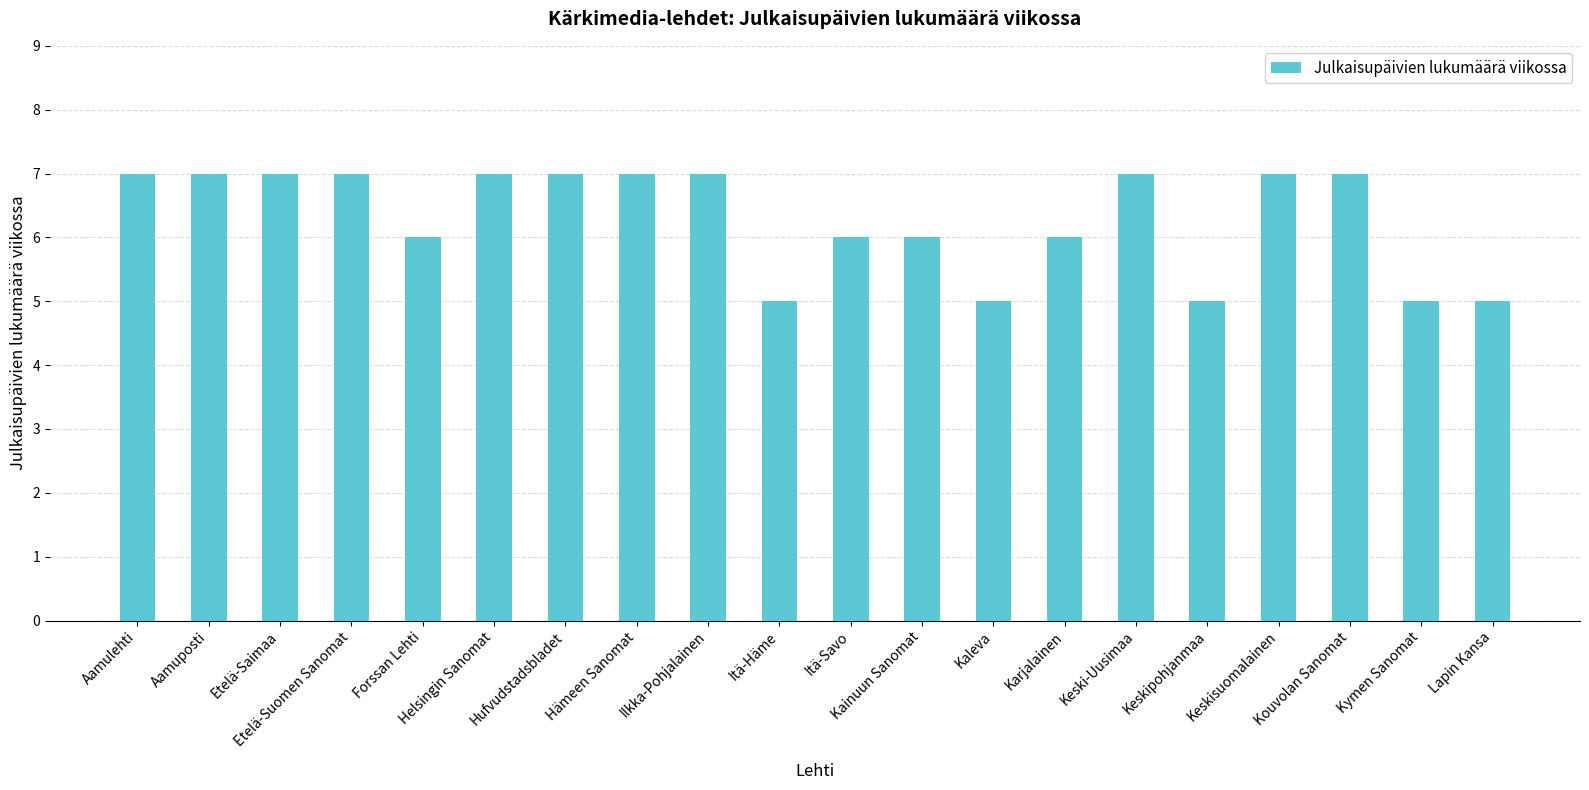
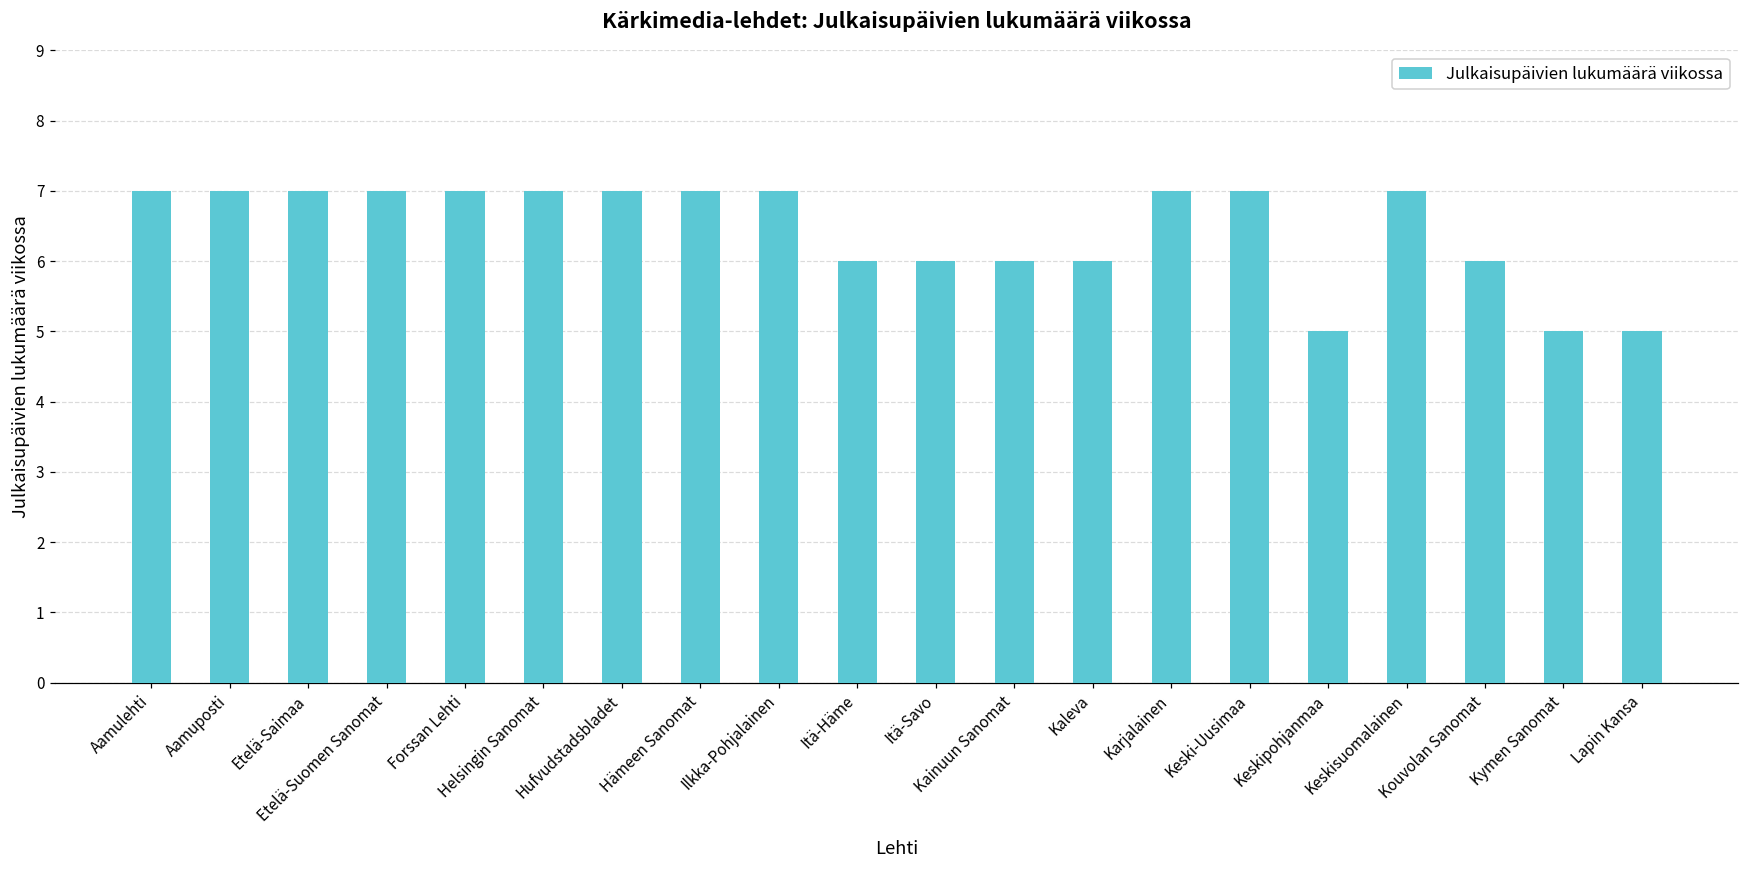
  {
    "Aamulehti": 7,
    "Aamuposti": 7,
    "Etelä-Saimaa": 7,
    "Etelä-Suomen Sanomat": 7,
-   "Forssan Lehti": 6,
+   "Forssan Lehti": 7,
    "Helsingin Sanomat": 7,
    "Hufvudstadsbladet": 7,
    "Hämeen Sanomat": 7,
    "Ilkka-Pohjalainen": 7,
-   "Itä-Häme": 5,
+   "Itä-Häme": 6,
    "Itä-Savo": 6,
    "Kainuun Sanomat": 6,
-   "Kaleva": 5,
-   "Karjalainen": 6,
+   "Kaleva": 6,
+   "Karjalainen": 7,
    "Keski-Uusimaa": 7,
    "Keskipohjanmaa": 5,
    "Keskisuomalainen": 7,
-   "Kouvolan Sanomat": 7,
+   "Kouvolan Sanomat": 6,
    "Kymen Sanomat": 5,
    "Lapin Kansa": 5
  }
